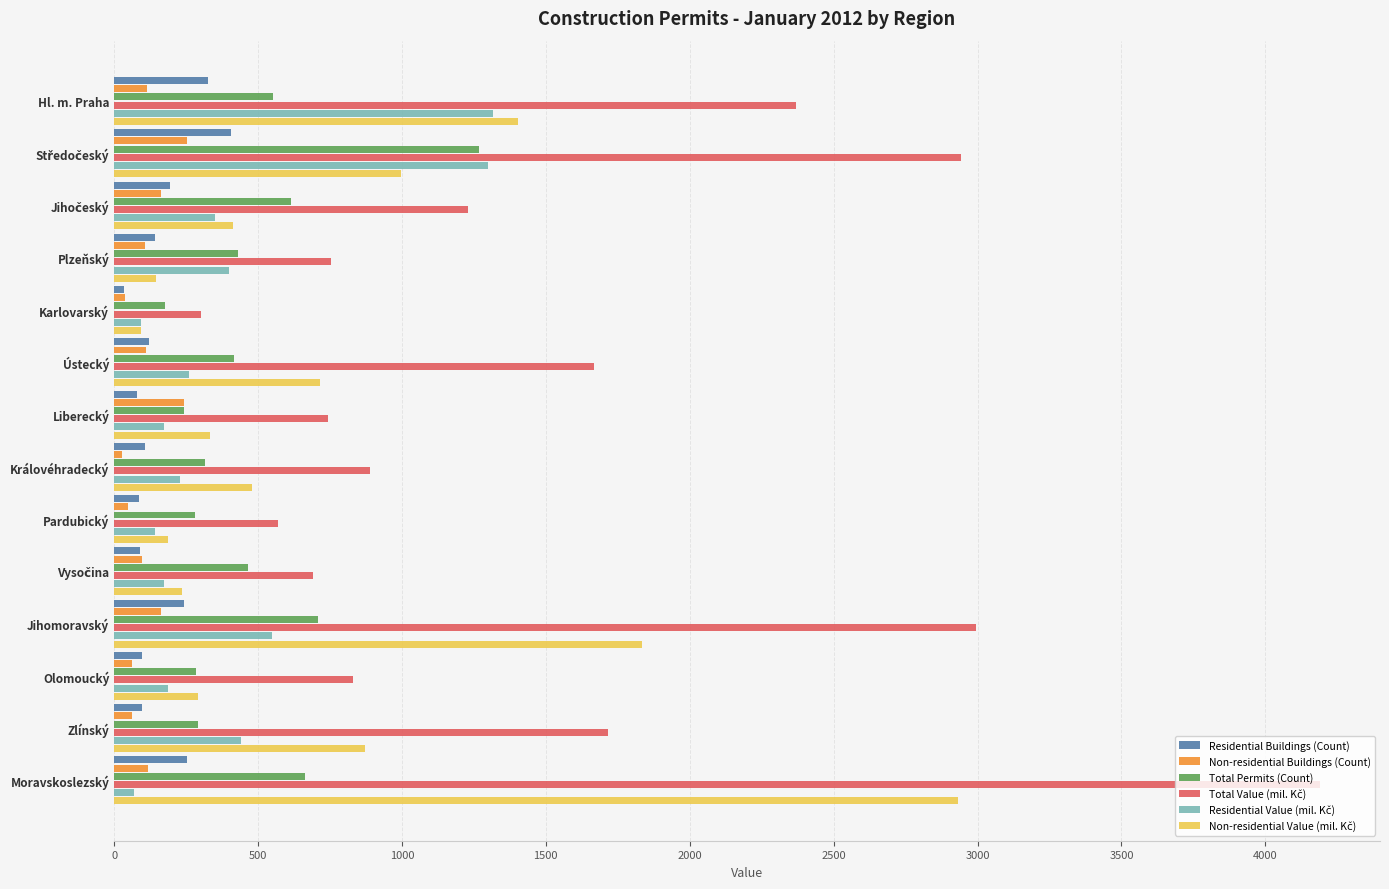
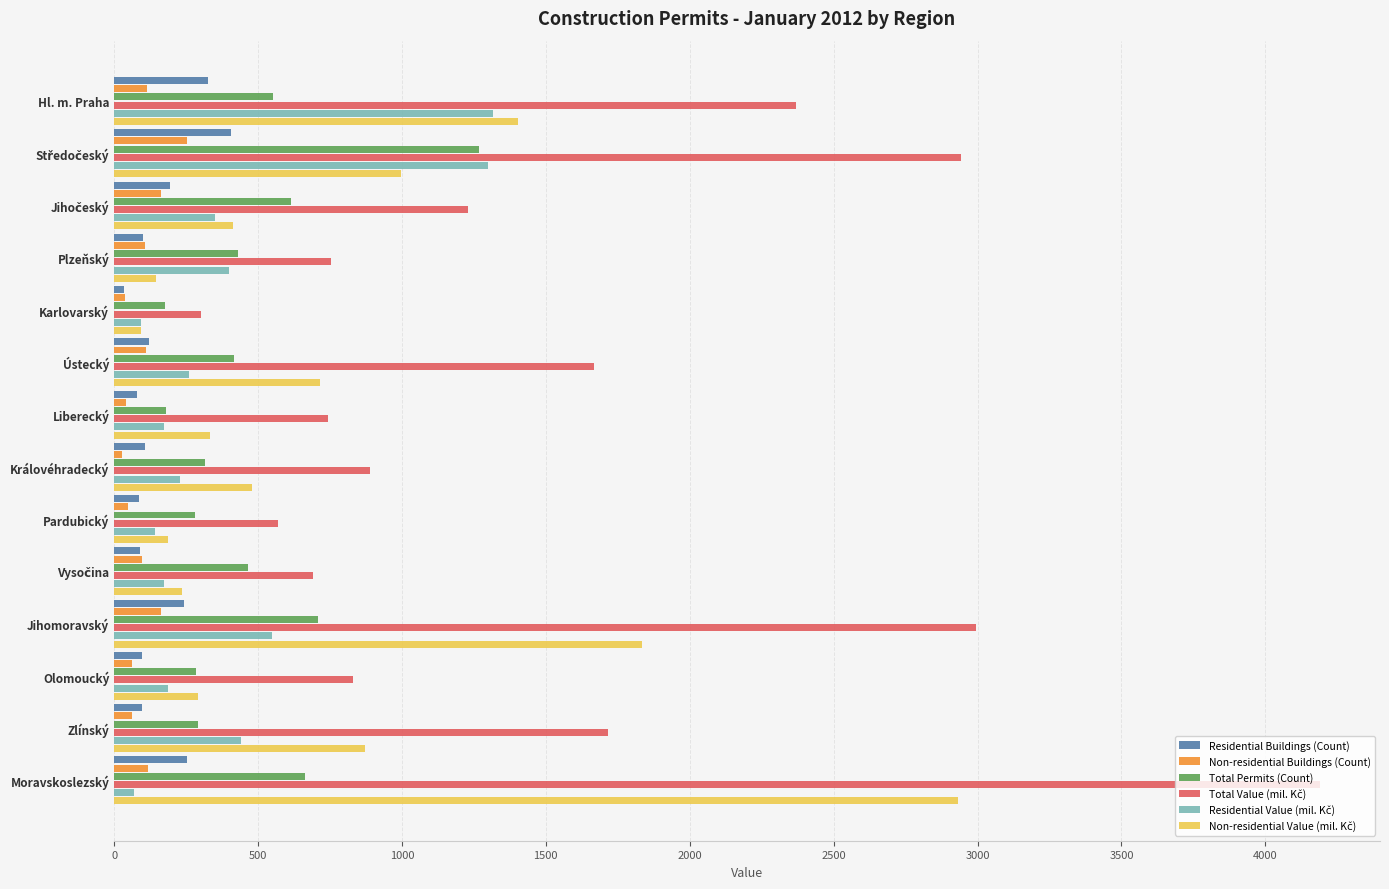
  {
    "Residential Buildings (Count)": {
      "Hl. m. Praha": 330,
      "Středočeský": 410,
      "Jihočeský": 200,
-     "Plzeňský": 140,
+     "Plzeňský": 100,
      "Karlovarský": 40,
      "Ústecký": 120,
      "Liberecký": 80,
      "Královéhradecký": 110,
      "Pardubický": 90,
      "Vysočina": 90,
      "Jihomoravský": 240,
      "Olomoucký": 100,
      "Zlínský": 100,
      "Moravskoslezský": 250
    },
    "Non-residential Buildings (Count)": {
      "Hl. m. Praha": 110,
      "Středočeský": 250,
      "Jihočeský": 160,
      "Plzeňský": 110,
      "Karlovarský": 40,
      "Ústecký": 110,
-     "Liberecký": 240,
+     "Liberecký": 40,
      "Královéhradecký": 30,
      "Pardubický": 50,
      "Vysočina": 100,
      "Jihomoravský": 160,
      "Olomoucký": 60,
      "Zlínský": 60,
      "Moravskoslezský": 120
    },
    "Total Permits (Count)": {
      "Hl. m. Praha": 550,
      "Středočeský": 1270,
      "Jihočeský": 610,
      "Plzeňský": 430,
      "Karlovarský": 180,
      "Ústecký": 420,
-     "Liberecký": 240,
+     "Liberecký": 180,
      "Královéhradecký": 320,
      "Pardubický": 280,
      "Vysočina": 460,
      "Jihomoravský": 710,
      "Olomoucký": 280,
      "Zlínský": 290,
      "Moravskoslezský": 660
    },
    "Total Value (mil. Kč)": {
      "Hl. m. Praha": 2370,
      "Středočeský": 2940,
      "Jihočeský": 1230,
      "Plzeňský": 750,
      "Karlovarský": 300,
      "Ústecký": 1670,
      "Liberecký": 740,
      "Královéhradecký": 890,
      "Pardubický": 570,
      "Vysočina": 690,
      "Jihomoravský": 3000,
      "Olomoucký": 830,
      "Zlínský": 1720
    },
    "Residential Value (mil. Kč)": {
      "Hl. m. Praha": 1320,
      "Středočeský": 1300,
      "Jihočeský": 350,
      "Plzeňský": 400,
      "Karlovarský": 90,
      "Ústecký": 260,
      "Liberecký": 170,
      "Královéhradecký": 230,
      "Pardubický": 140,
      "Vysočina": 170,
      "Jihomoravský": 550,
      "Olomoucký": 190,
      "Zlínský": 440,
      "Moravskoslezský": 70
    },
    "Non-residential Value (mil. Kč)": {
      "Hl. m. Praha": 1400,
      "Středočeský": 1000,
      "Jihočeský": 410,
      "Plzeňský": 150,
      "Karlovarský": 90,
      "Ústecký": 720,
      "Liberecký": 330,
      "Královéhradecký": 480,
      "Pardubický": 190,
      "Vysočina": 240,
      "Jihomoravský": 1830,
      "Olomoucký": 290,
      "Zlínský": 870,
      "Moravskoslezský": 2930
    }
  }
